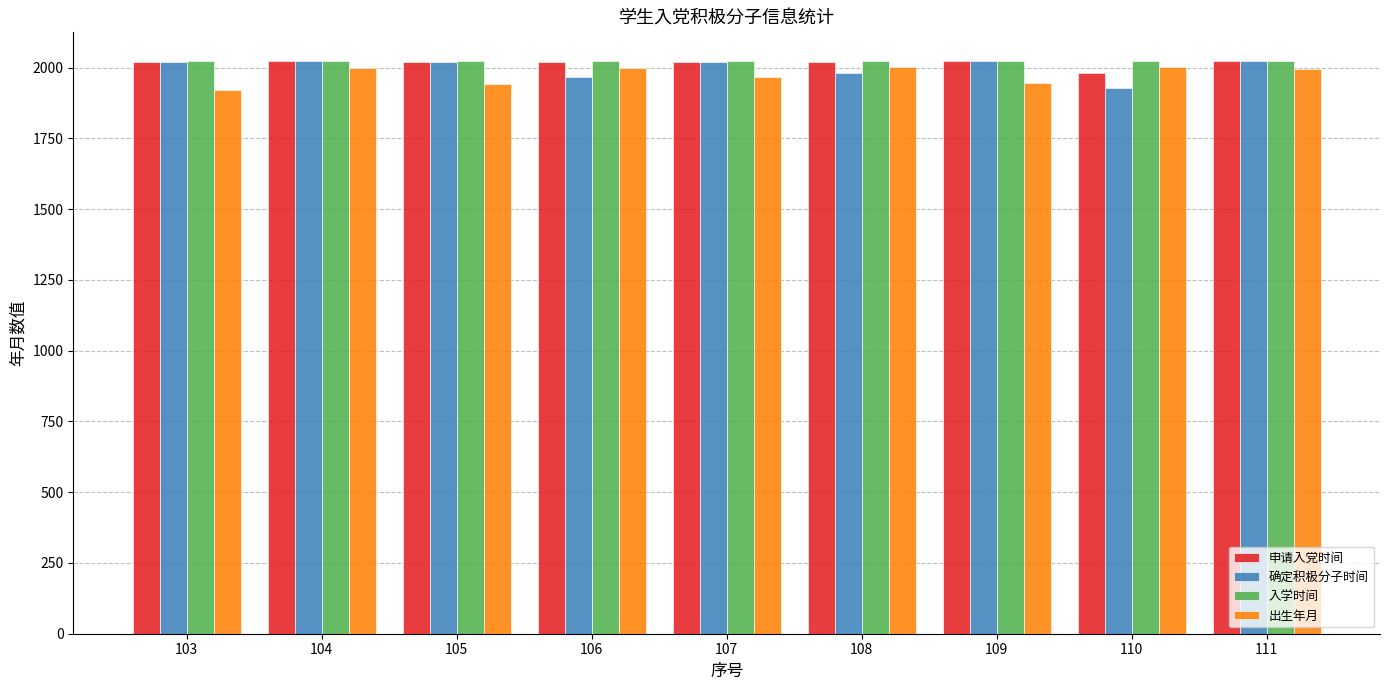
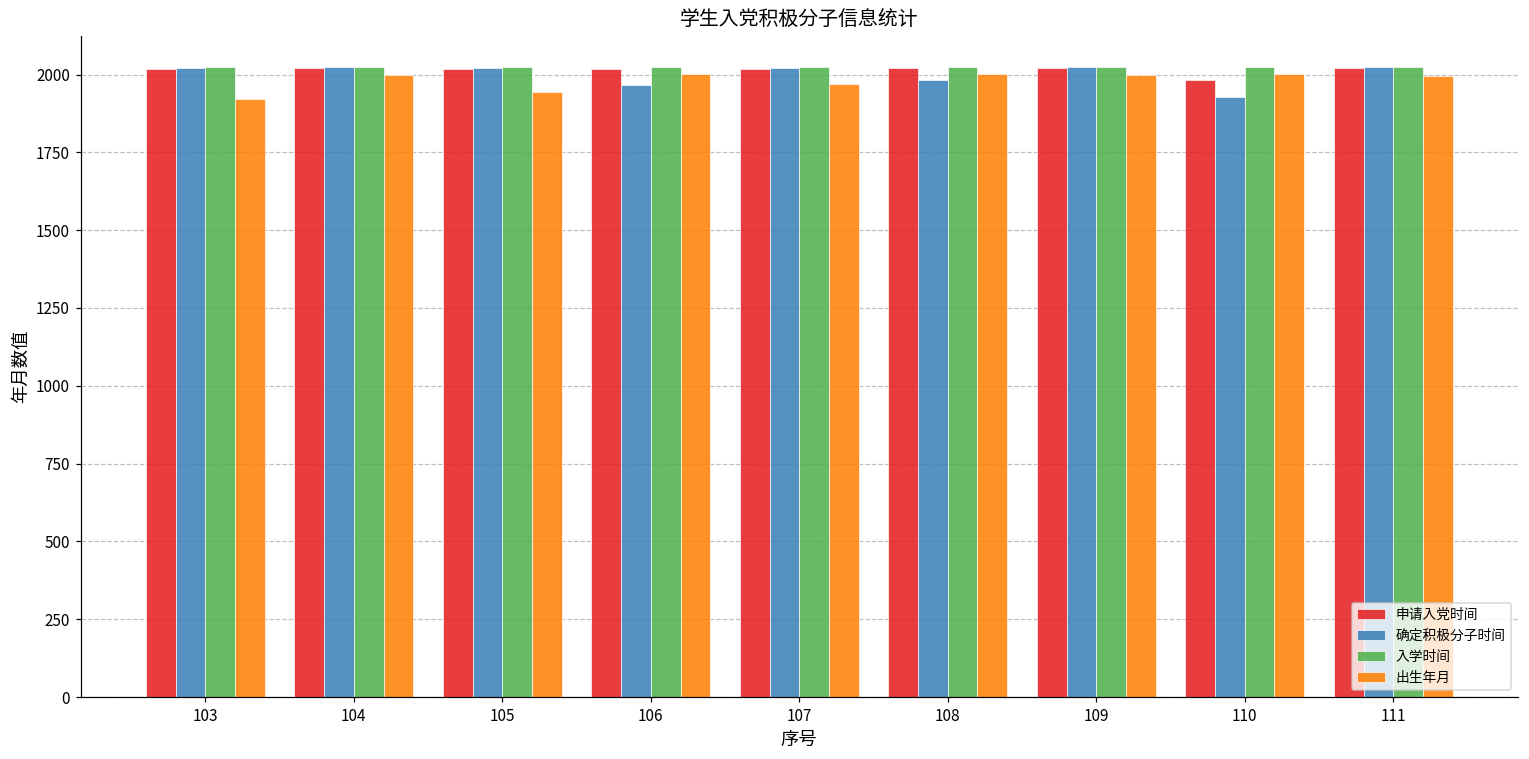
  {
    "申请入党时间": {
      "103": 2020,
      "104": 2020,
      "105": 2020,
      "106": 2020,
      "107": 2020,
      "108": 2020,
      "109": 2020,
      "110": 1980,
      "111": 2020
    },
    "确定积极分子时间": {
      "103": 2020,
      "104": 2020,
      "105": 2020,
      "106": 1970,
      "107": 2020,
      "108": 1980,
      "109": 2020,
      "110": 1930,
      "111": 2020
    },
    "入学时间": {
      "103": 2020,
      "104": 2020,
      "105": 2020,
      "106": 2020,
      "107": 2020,
      "108": 2020,
      "109": 2020,
      "110": 2020,
      "111": 2020
    },
    "出生年月": {
      "103": 1920,
      "104": 2000,
      "105": 1940,
      "106": 2000,
      "107": 1970,
      "108": 2000,
-     "109": 1940,
+     "109": 2000,
      "110": 2000,
      "111": 2000
    }
  }
